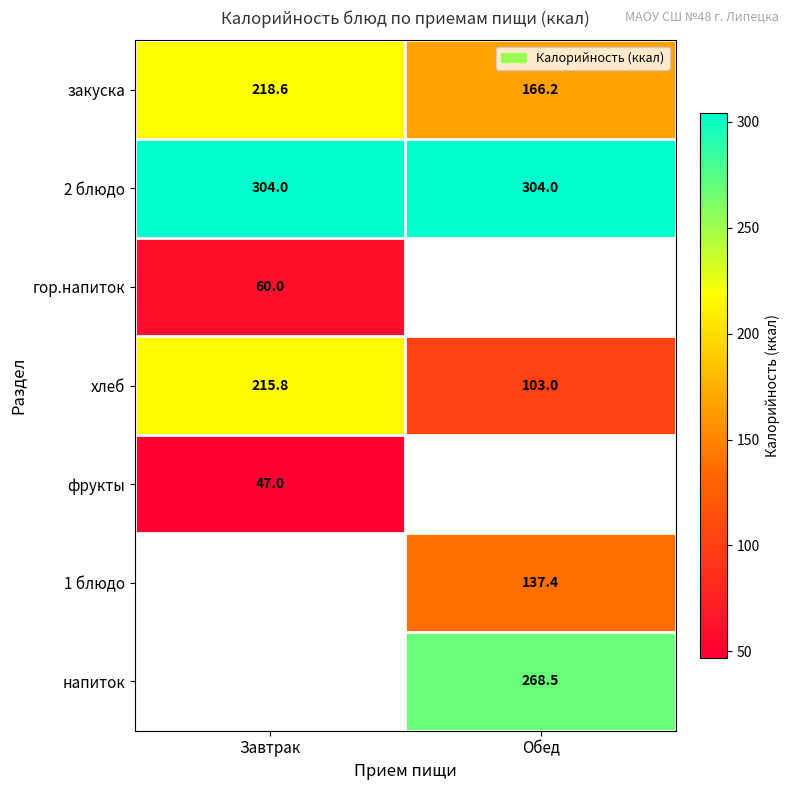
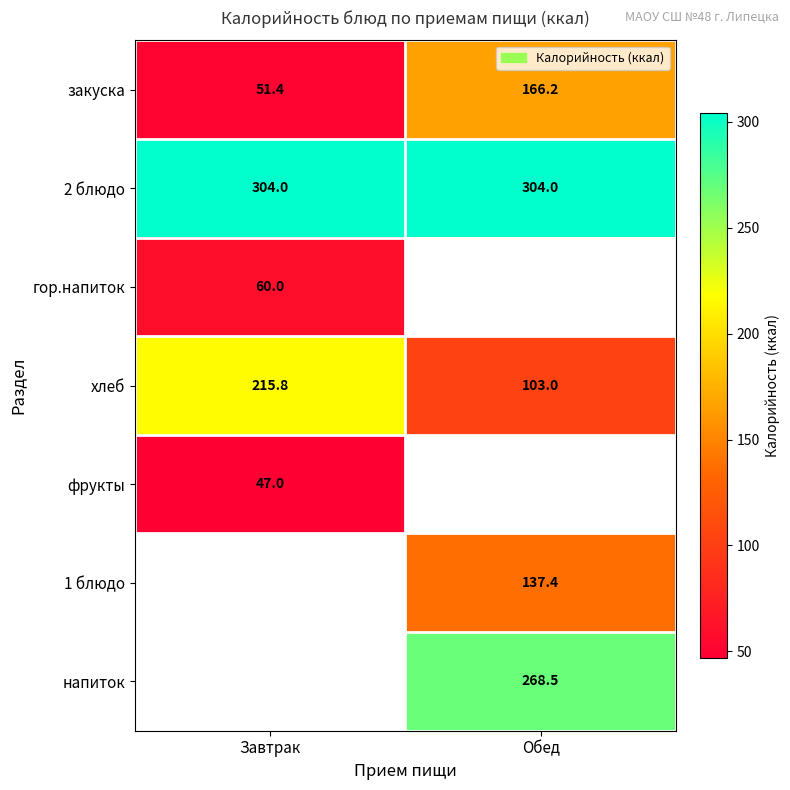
  {
    "закуска": {
-     "Завтрак": 218.6,
+     "Завтрак": 51.4,
      "Обед": 166.2
    },
    "2 блюдо": {
      "Завтрак": 304.0,
      "Обед": 304.0
    },
    "гор.напиток": {
      "Завтрак": 60.0
    },
    "хлеб": {
      "Завтрак": 215.8,
      "Обед": 103.0
    },
    "фрукты": {
      "Завтрак": 47.0
    },
    "1 блюдо": {
      "Обед": 137.4
    },
    "напиток": {
      "Обед": 268.5
    }
  }
